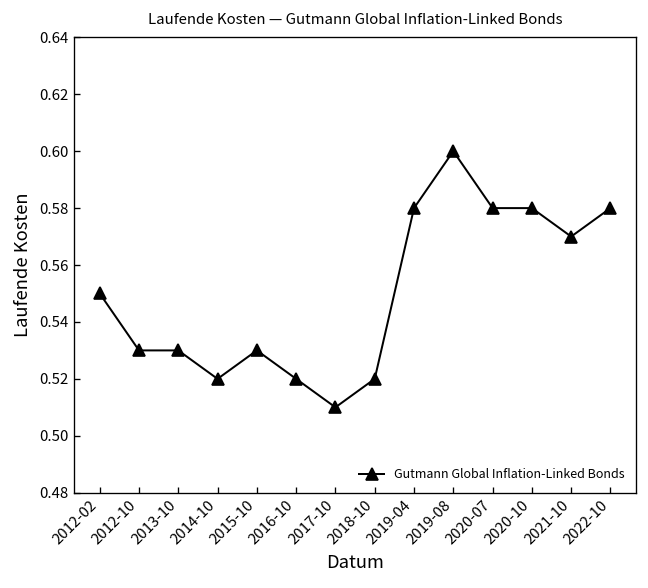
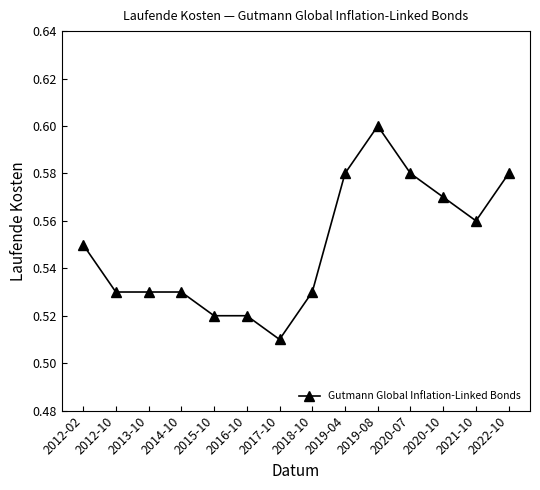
  {
    "2012-02": 0.55,
    "2012-10": 0.53,
    "2013-10": 0.53,
-   "2014-10": 0.52,
-   "2015-10": 0.53,
+   "2014-10": 0.53,
+   "2015-10": 0.52,
    "2016-10": 0.52,
    "2017-10": 0.51,
-   "2018-10": 0.52,
+   "2018-10": 0.53,
    "2019-04": 0.58,
    "2019-08": 0.60,
    "2020-07": 0.58,
-   "2020-10": 0.58,
-   "2021-10": 0.57,
+   "2020-10": 0.57,
+   "2021-10": 0.56,
    "2022-10": 0.58
  }
